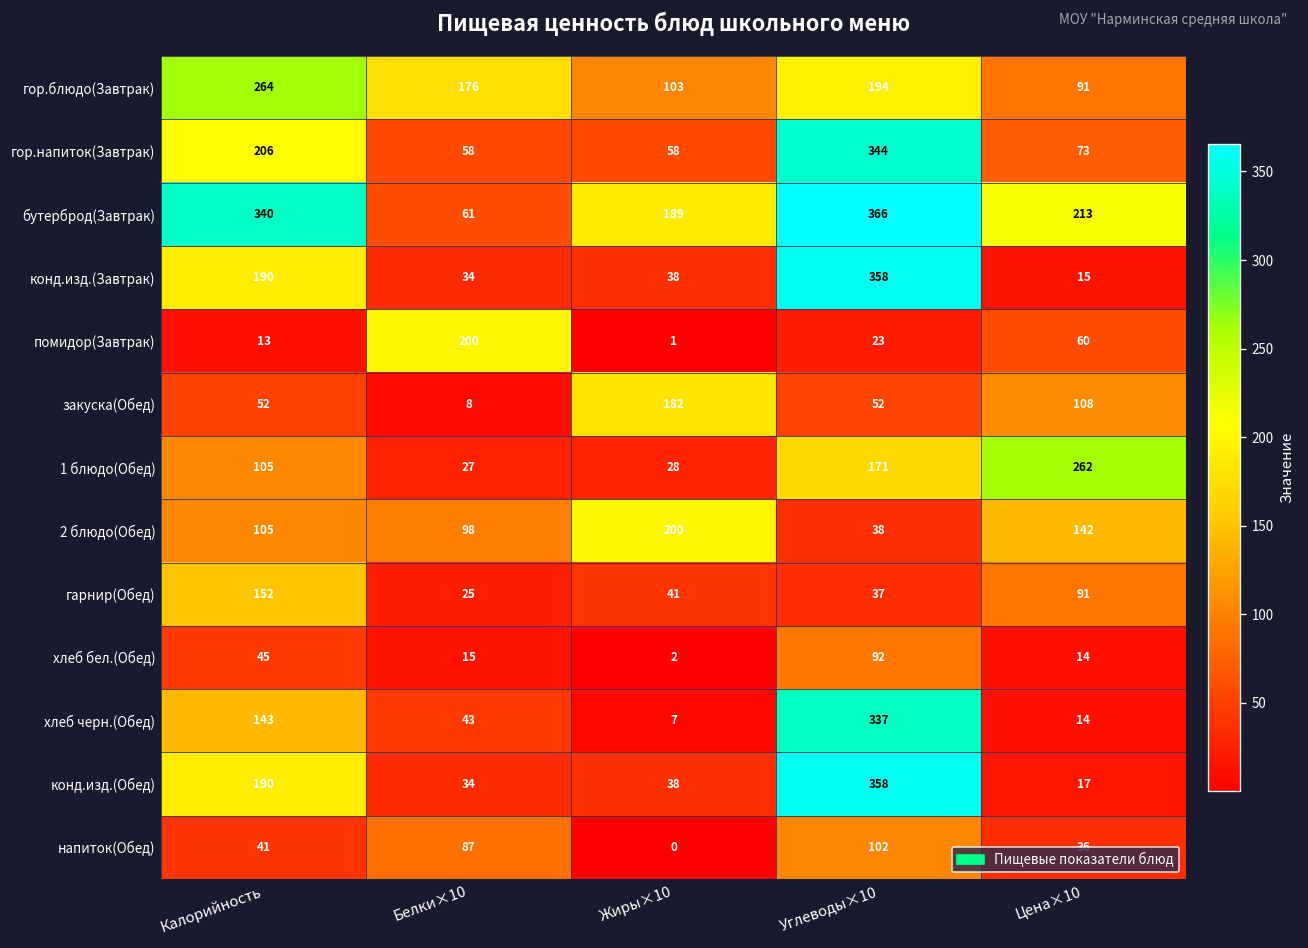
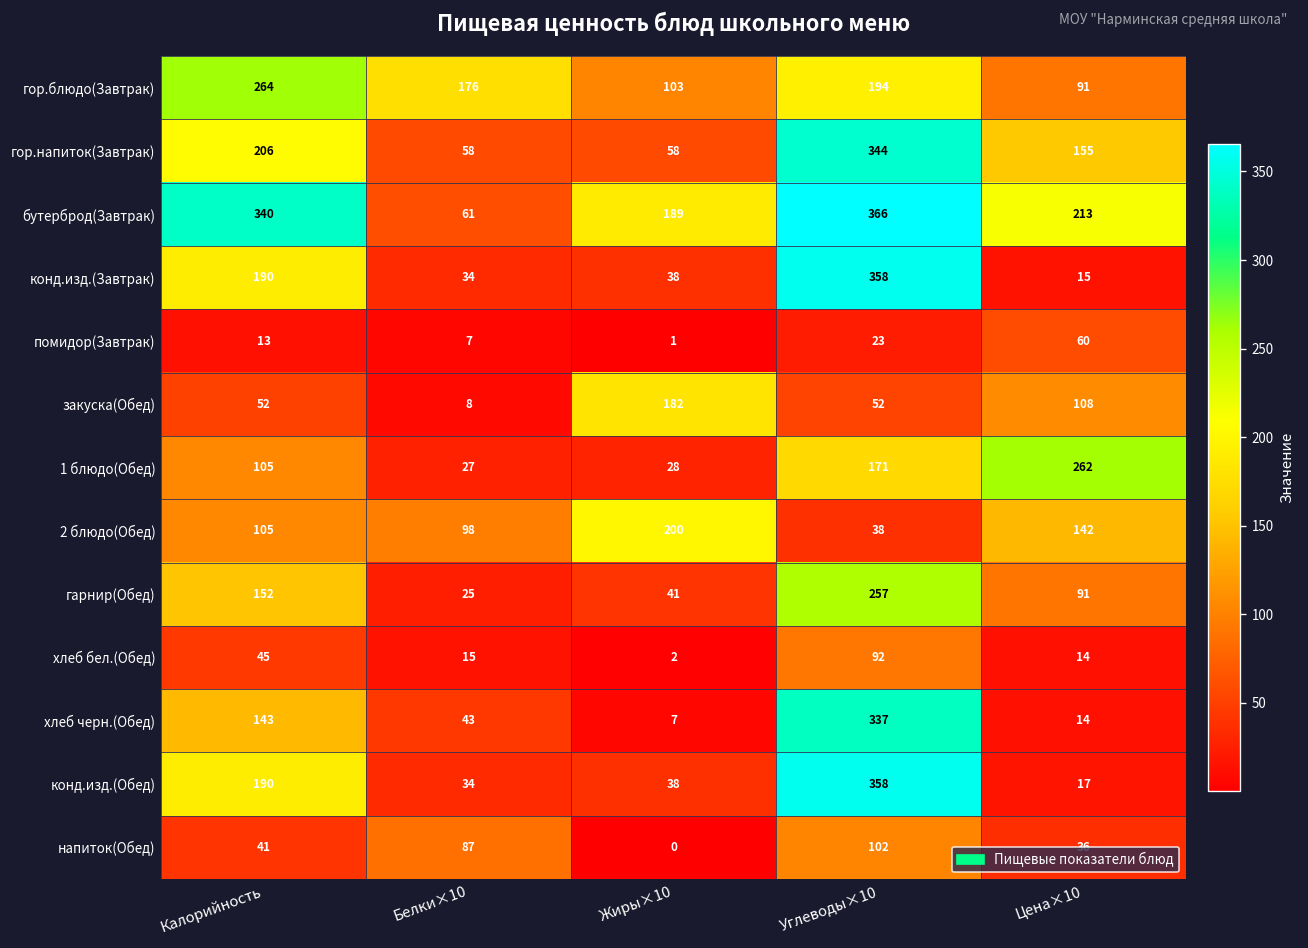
  {
    "гор.блюдо(Завтрак)": {
      "Калорийность": 264,
      "Белки×10": 176,
      "Жиры×10": 103,
      "Углеводы×10": 194,
      "Цена×10": 91
    },
    "гор.напиток(Завтрак)": {
      "Калорийность": 206,
      "Белки×10": 58,
      "Жиры×10": 58,
      "Углеводы×10": 344,
-     "Цена×10": 73
+     "Цена×10": 155
    },
    "бутерброд(Завтрак)": {
      "Калорийность": 340,
      "Белки×10": 61,
      "Жиры×10": 189,
      "Углеводы×10": 366,
      "Цена×10": 213
    },
    "конд.изд.(Завтрак)": {
      "Калорийность": 190,
      "Белки×10": 34,
      "Жиры×10": 38,
      "Углеводы×10": 358,
      "Цена×10": 15
    },
    "помидор(Завтрак)": {
      "Калорийность": 13,
-     "Белки×10": 200,
+     "Белки×10": 7,
      "Жиры×10": 1,
      "Углеводы×10": 23,
      "Цена×10": 60
    },
    "закуска(Обед)": {
      "Калорийность": 52,
      "Белки×10": 8,
      "Жиры×10": 182,
      "Углеводы×10": 52,
      "Цена×10": 108
    },
    "1 блюдо(Обед)": {
      "Калорийность": 105,
      "Белки×10": 27,
      "Жиры×10": 28,
      "Углеводы×10": 171,
      "Цена×10": 262
    },
    "2 блюдо(Обед)": {
      "Калорийность": 105,
      "Белки×10": 98,
      "Жиры×10": 200,
      "Углеводы×10": 38,
      "Цена×10": 142
    },
    "гарнир(Обед)": {
      "Калорийность": 152,
      "Белки×10": 25,
      "Жиры×10": 41,
-     "Углеводы×10": 37,
+     "Углеводы×10": 257,
      "Цена×10": 91
    },
    "хлеб бел.(Обед)": {
      "Калорийность": 45,
      "Белки×10": 15,
      "Жиры×10": 2,
      "Углеводы×10": 92,
      "Цена×10": 14
    },
    "хлеб черн.(Обед)": {
      "Калорийность": 143,
      "Белки×10": 43,
      "Жиры×10": 7,
      "Углеводы×10": 337,
      "Цена×10": 14
    },
    "конд.изд.(Обед)": {
      "Калорийность": 190,
      "Белки×10": 34,
      "Жиры×10": 38,
      "Углеводы×10": 358,
      "Цена×10": 17
    },
    "напиток(Обед)": {
      "Калорийность": 41,
      "Белки×10": 87,
      "Жиры×10": 0,
      "Углеводы×10": 102
    }
  }
